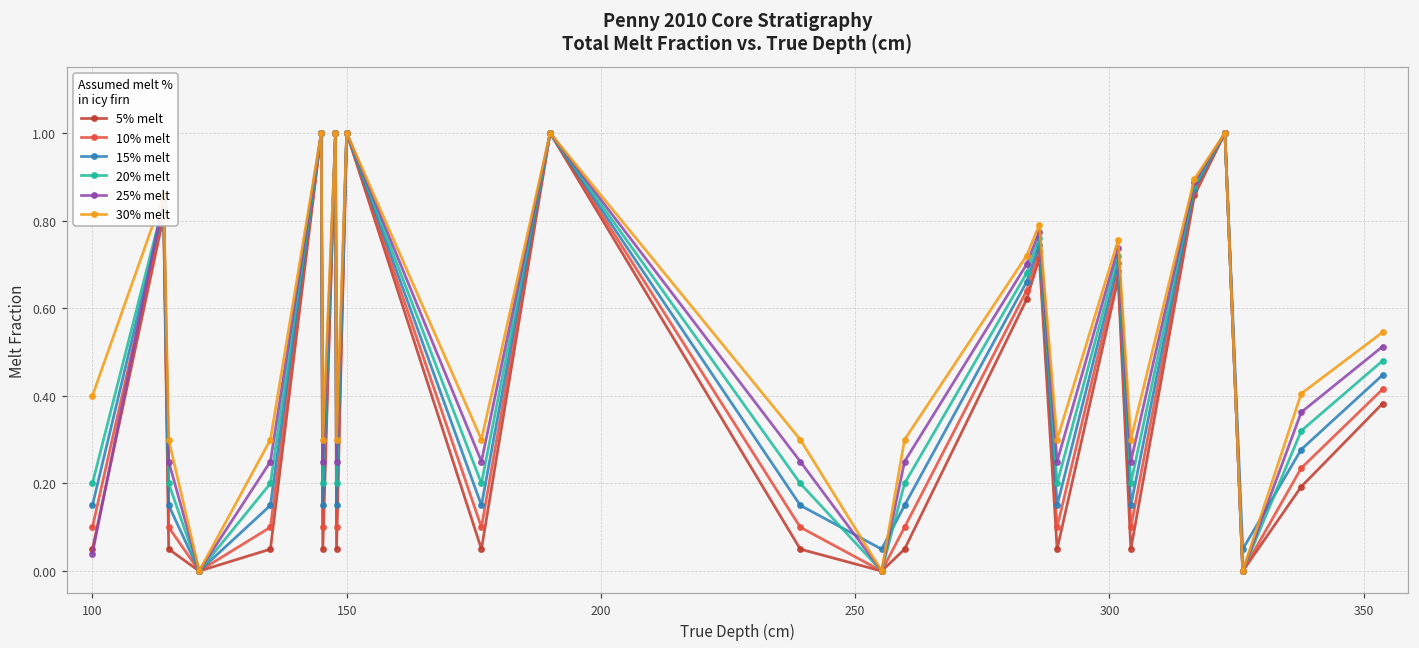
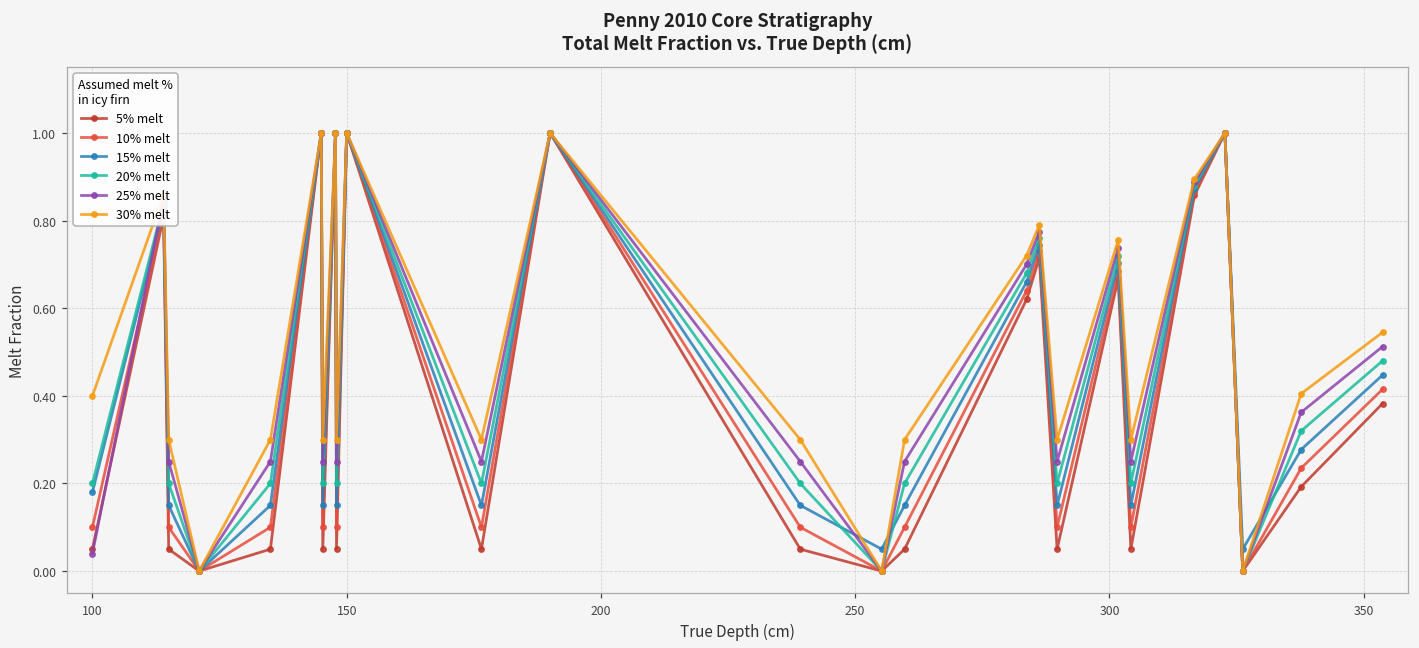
  {
    "15% melt": {
-     "100": 0.15
+     "100": 0.18
    },
    "20% melt": {
      "100": 0.20
    },
    "25% melt": {
      "100": 0.04
    },
    "30% melt": {
      "100": 0.40
    }
  }
